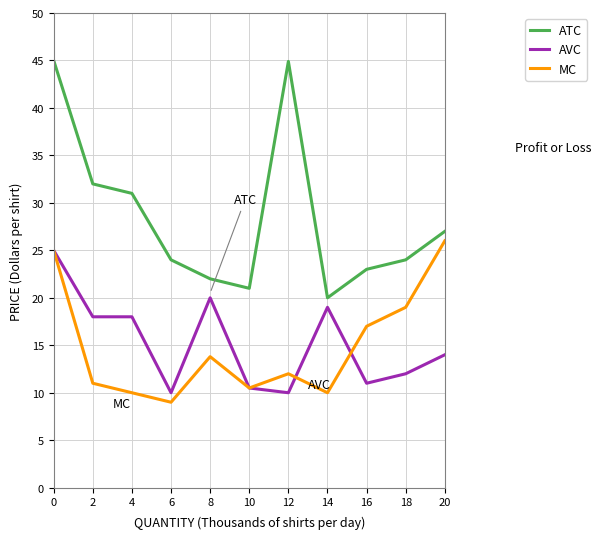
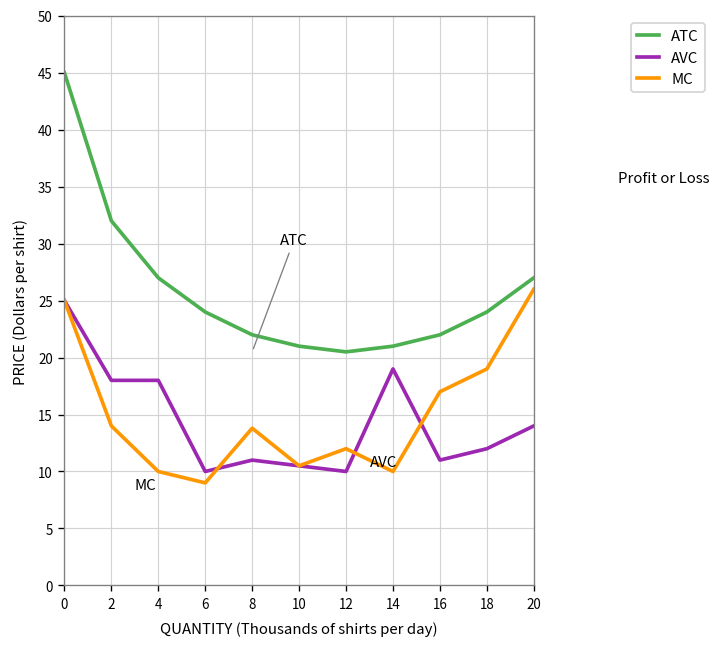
  {
    "ATC": {
      "0": 45,
      "2": 32,
-     "4": 31,
+     "4": 27,
      "6": 24,
      "8": 22,
      "10": 21,
-     "12": 45,
-     "14": 20,
-     "16": 23,
+     "12": 21,
+     "14": 21,
+     "16": 22,
      "18": 24,
      "20": 27
    },
    "AVC": {
      "2": 18,
      "4": 18,
      "6": 10,
-     "8": 20,
+     "8": 11,
      "12": 10,
      "14": 19,
      "16": 11,
      "18": 12,
      "20": 14
    },
    "MC": {
-     "2": 11,
+     "2": 14,
      "4": 10,
      "6": 9,
      "8": 14,
      "12": 12,
      "14": 10,
      "16": 17,
      "18": 19,
      "20": 26
    }
  }
